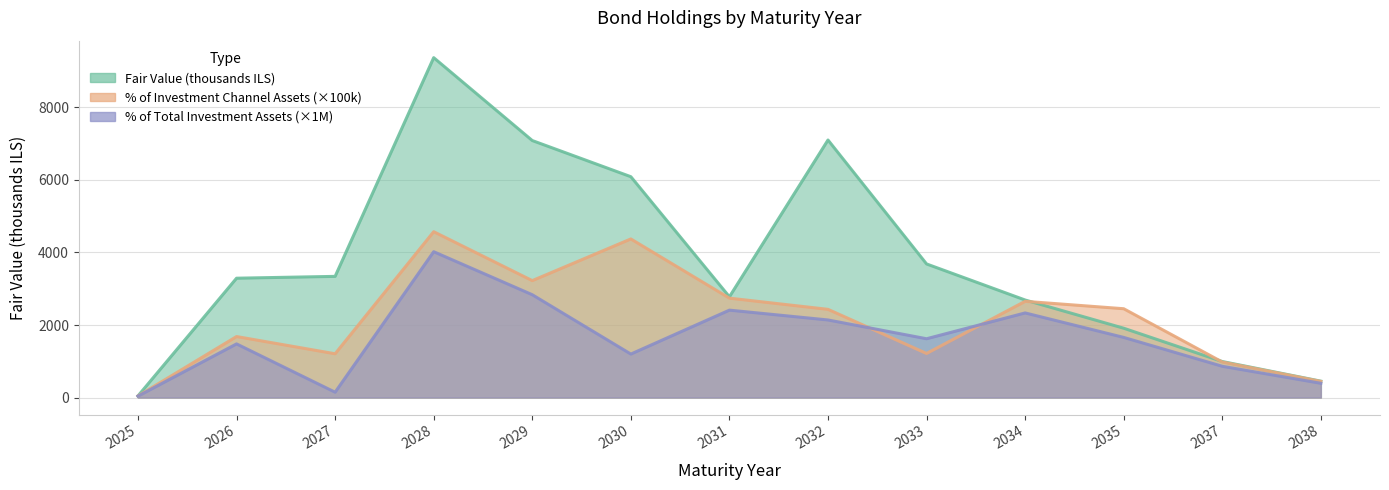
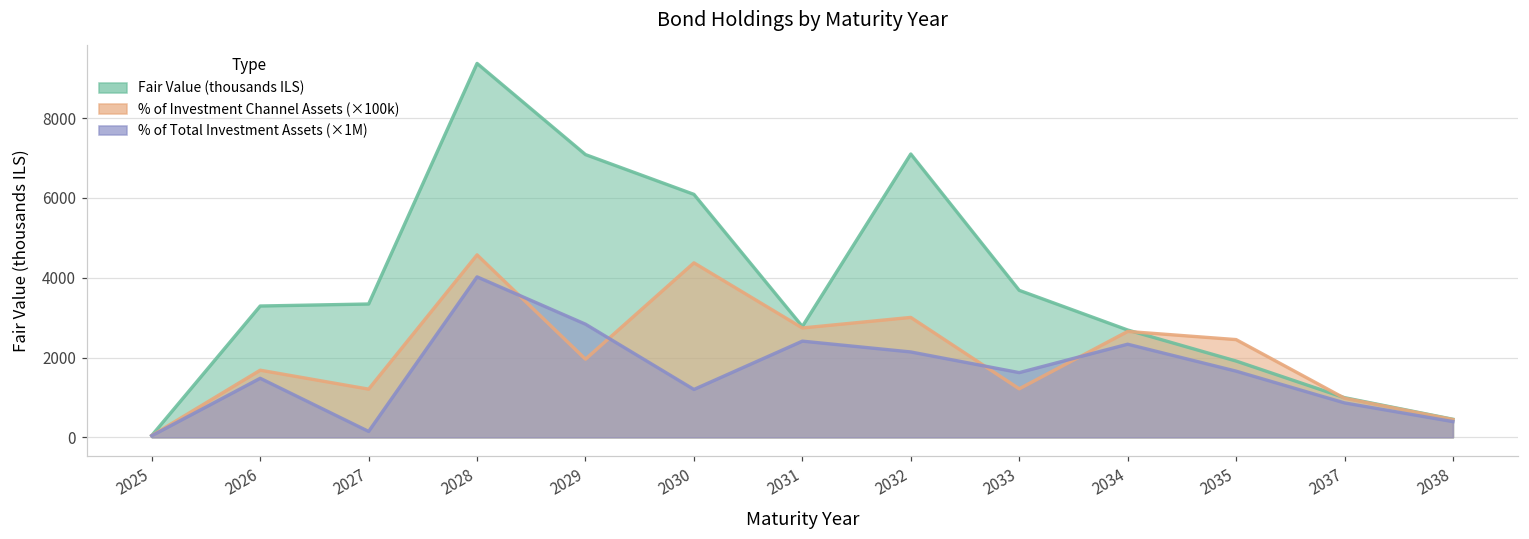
  {
    "% of Investment Channel Assets (×100k)": {
      "2026": 1700,
      "2027": 1200,
      "2028": 4600,
-     "2029": 3200,
+     "2029": 2000,
      "2030": 4400,
-     "2032": 2400,
+     "2032": 3000,
      "2033": 1200,
      "2035": 2400
    }
  }
